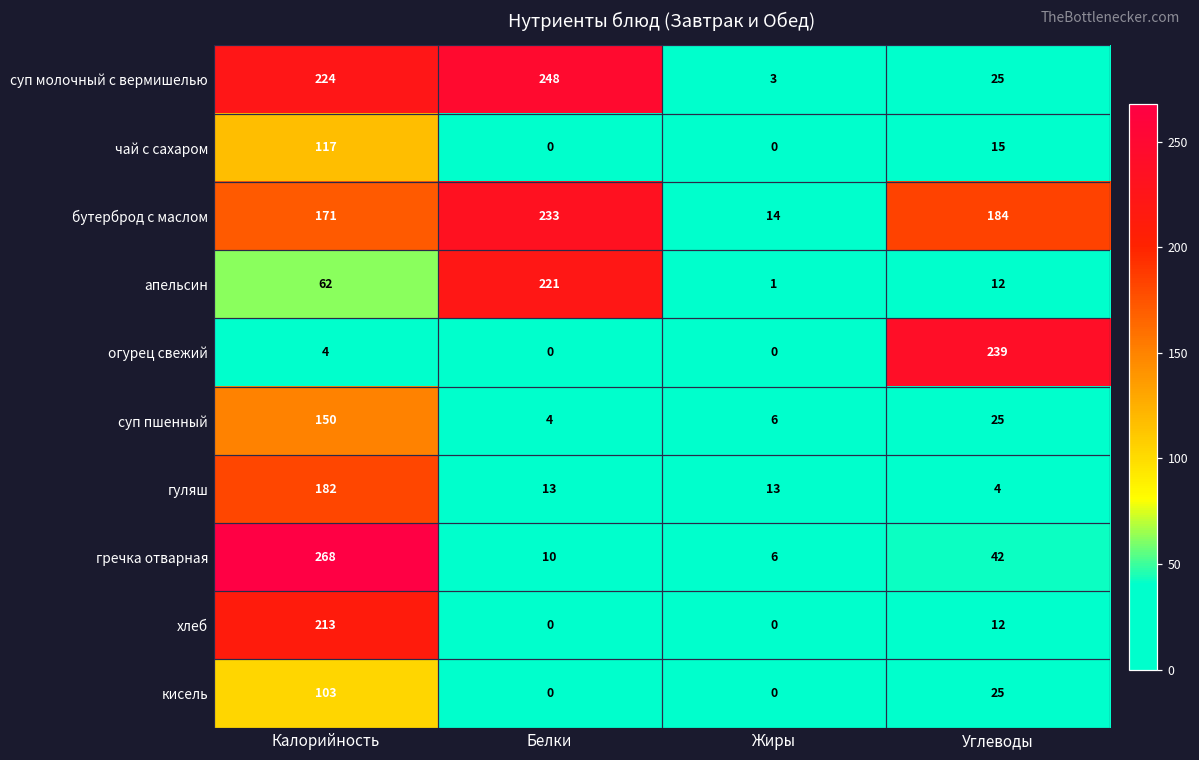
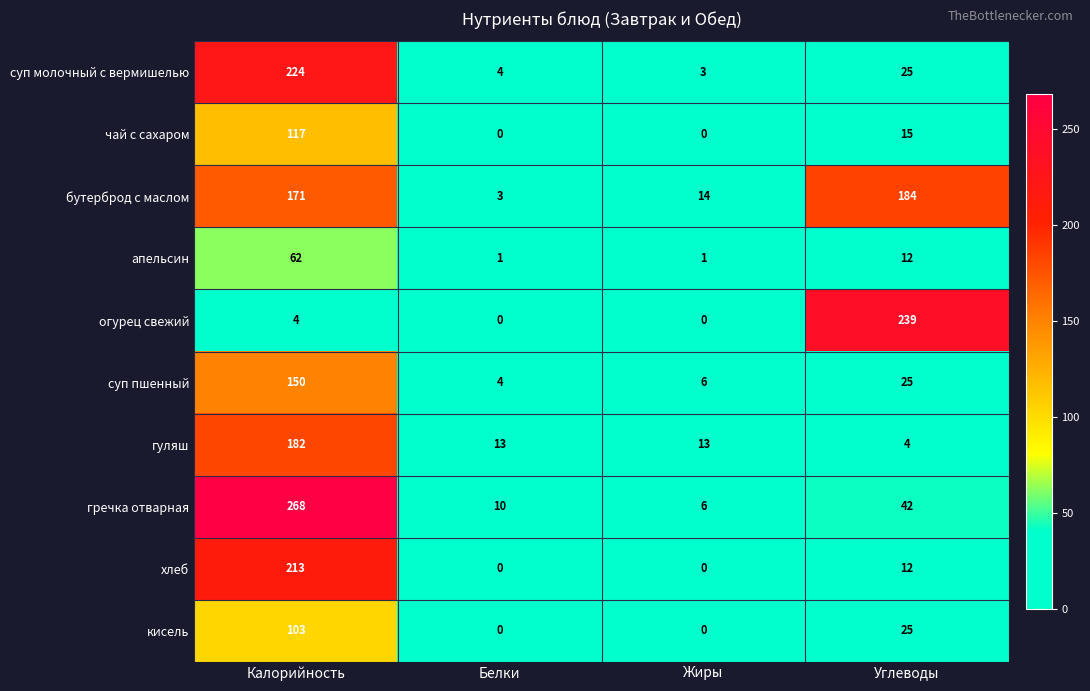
  {
    "суп молочный с вермишелью": {
      "Калорийность": 224,
-     "Белки": 248,
+     "Белки": 4,
      "Жиры": 3,
      "Углеводы": 25
    },
    "чай с сахаром": {
      "Калорийность": 117,
      "Белки": 0,
      "Жиры": 0,
      "Углеводы": 15
    },
    "бутерброд с маслом": {
      "Калорийность": 171,
-     "Белки": 233,
+     "Белки": 3,
      "Жиры": 14,
      "Углеводы": 184
    },
    "апельсин": {
      "Калорийность": 62,
-     "Белки": 221,
+     "Белки": 1,
      "Жиры": 1,
      "Углеводы": 12
    },
    "огурец свежий": {
      "Калорийность": 4,
      "Белки": 0,
      "Жиры": 0,
      "Углеводы": 239
    },
    "суп пшенный": {
      "Калорийность": 150,
      "Белки": 4,
      "Жиры": 6,
      "Углеводы": 25
    },
    "гуляш": {
      "Калорийность": 182,
      "Белки": 13,
      "Жиры": 13,
      "Углеводы": 4
    },
    "гречка отварная": {
      "Калорийность": 268,
      "Белки": 10,
      "Жиры": 6,
      "Углеводы": 42
    },
    "хлеб": {
      "Калорийность": 213,
      "Белки": 0,
      "Жиры": 0,
      "Углеводы": 12
    },
    "кисель": {
      "Калорийность": 103,
      "Белки": 0,
      "Жиры": 0,
      "Углеводы": 25
    }
  }
